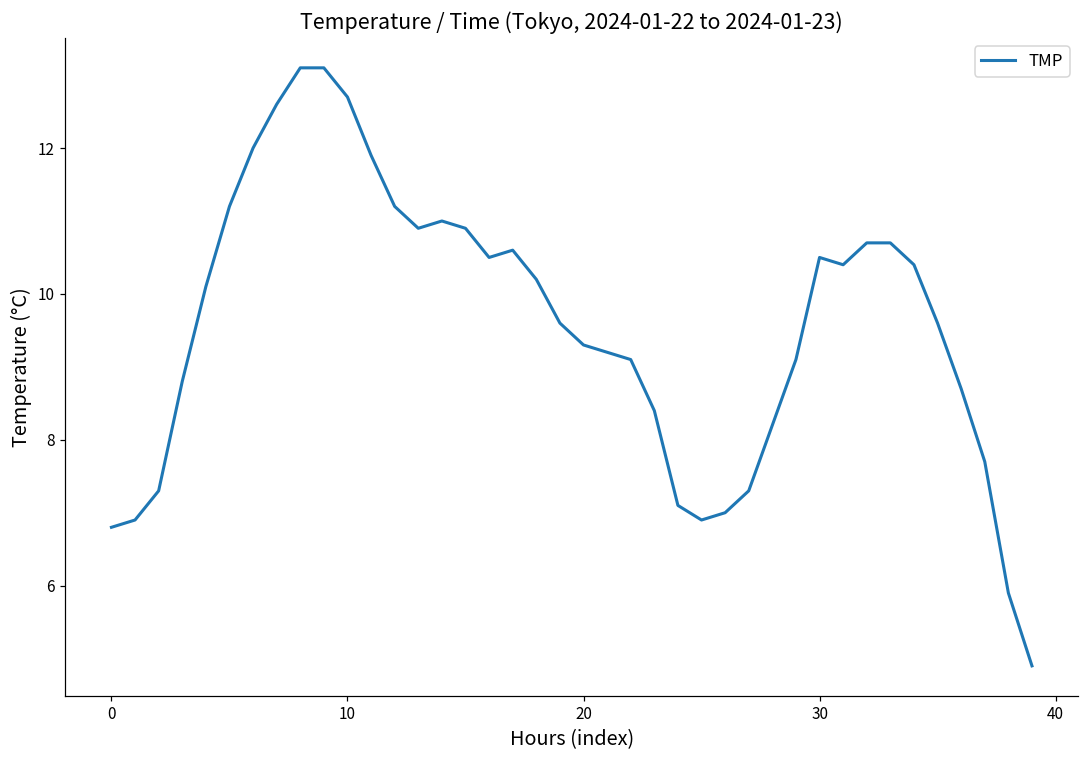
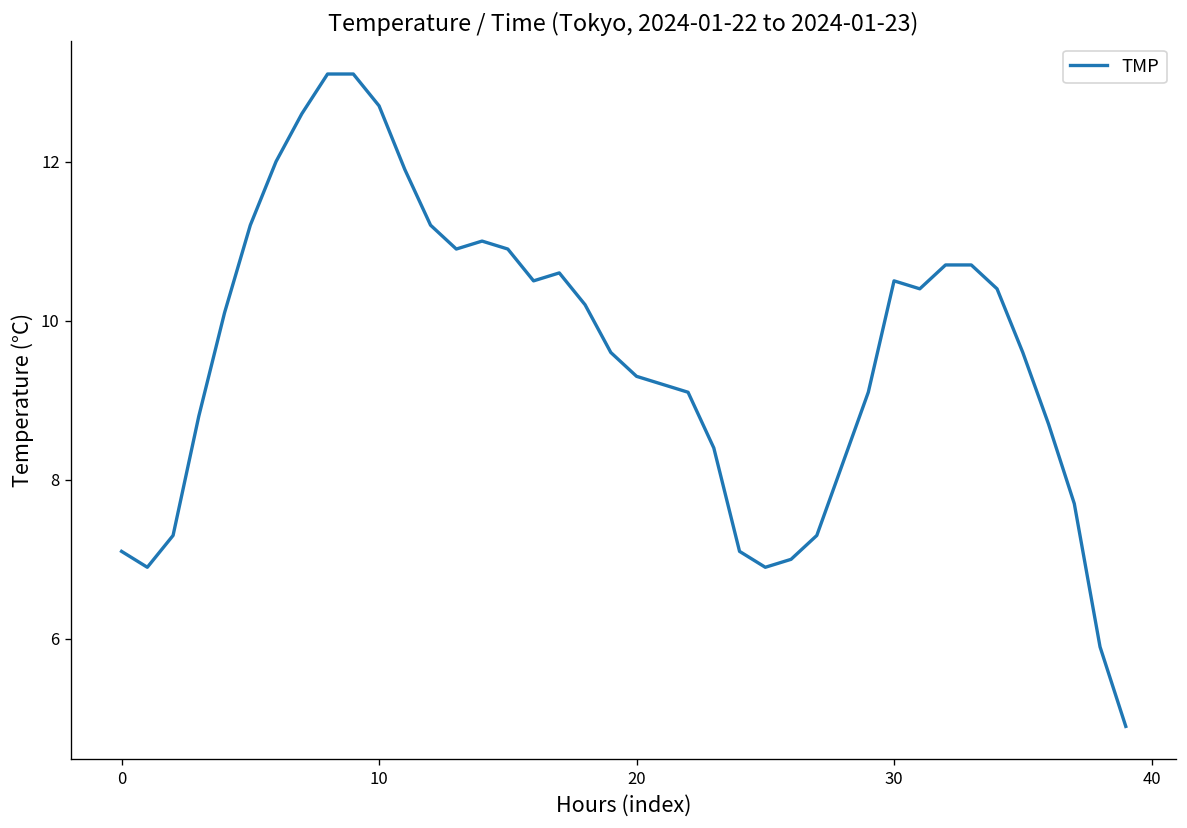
  {
-   "0": 6.8,
+   "0": 7.1,
    "10": 12.7,
    "20": 9.3,
    "30": 10.5
  }
